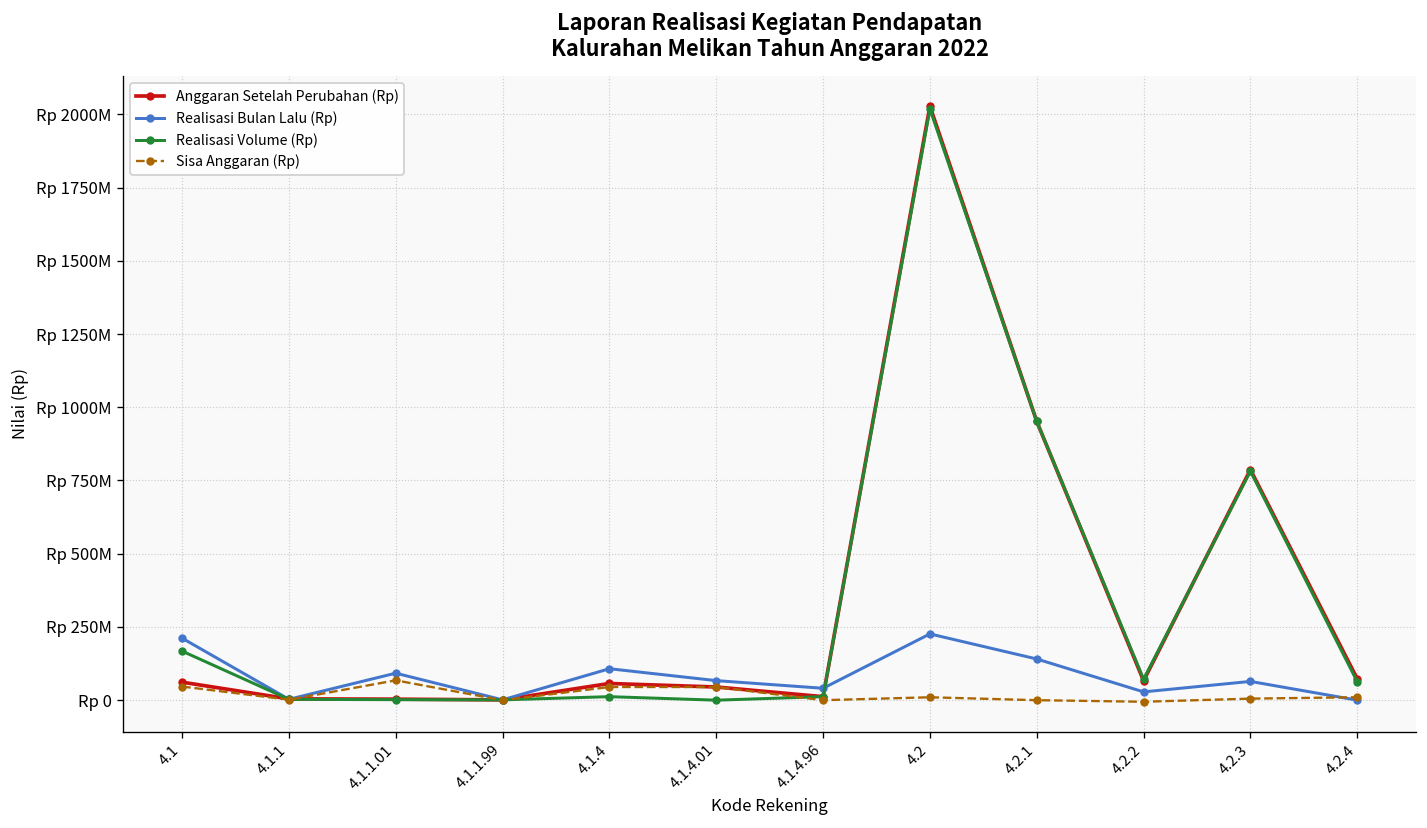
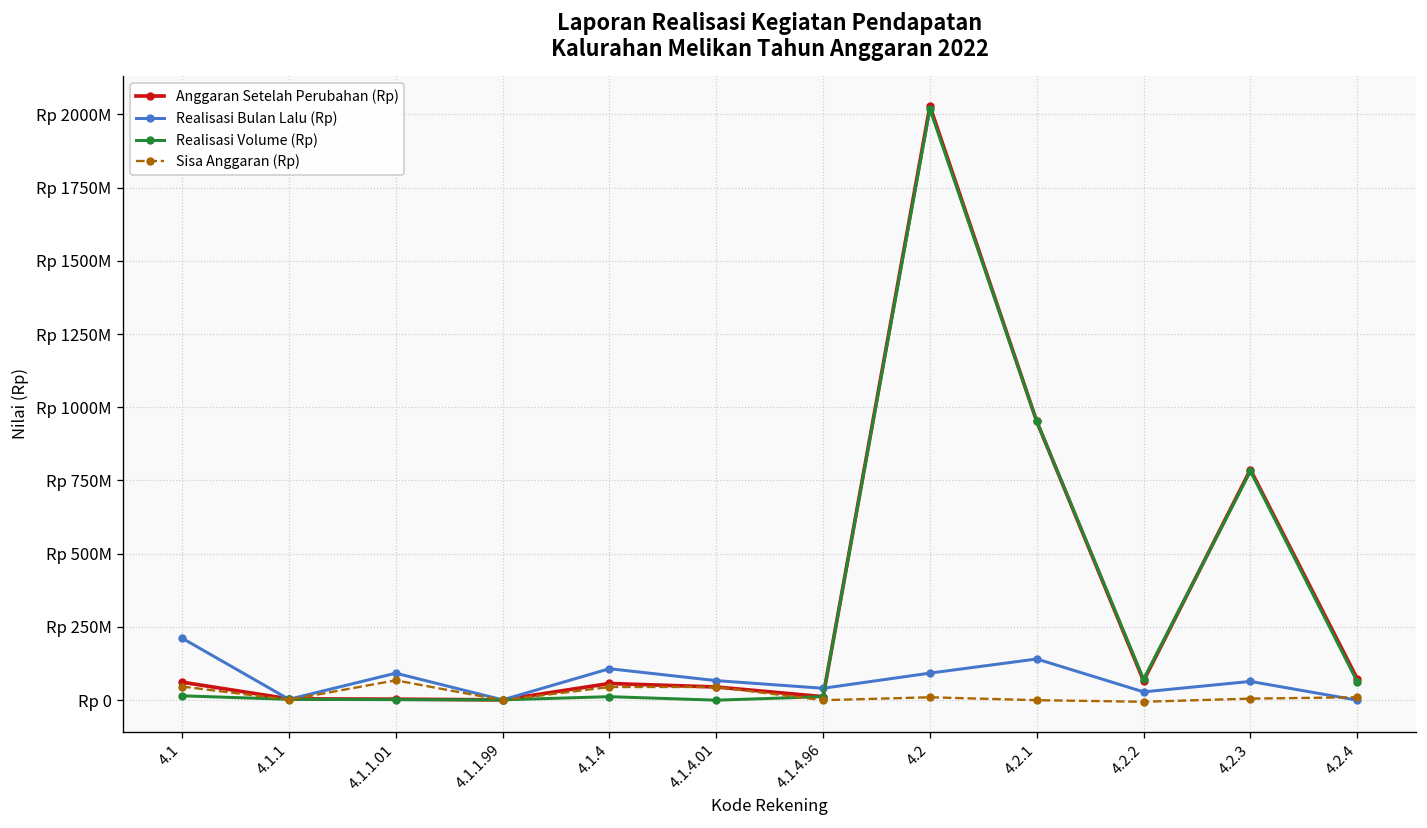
  {
    "Anggaran Setelah Perubahan (Rp)": {
      "4.1": "Rp 60000000",
      "4.1.4": "Rp 60000000"
    },
    "Realisasi Bulan Lalu (Rp)": {
      "4.1": "Rp 210000000",
      "4.1.1.01": "Rp 90000000",
      "4.1.4": "Rp 110000000",
      "4.1.4.01": "Rp 70000000",
      "4.1.4.96": "Rp 40000000",
-     "4.2": "Rp 230000000",
+     "4.2": "Rp 90000000",
      "4.2.1": "Rp 140000000",
      "4.2.2": "Rp 30000000",
      "4.2.3": "Rp 60000000"
    },
    "Realisasi Volume (Rp)": {
-     "4.1": "Rp 170000000",
+     "4.1": "Rp 10000000",
      "4.1.4": "Rp 10000000",
      "4.1.4.01": "Rp 0"
    },
    "Sisa Anggaran (Rp)": {
      "4.1": "Rp 50000000",
      "4.1.1.01": "Rp 70000000",
      "4.1.4": "Rp 50000000",
      "4.1.4.96": "Rp 0",
      "4.2": "Rp 10000000",
      "4.2.1": "Rp 0",
      "4.2.2": "Rp -10000000",
      "4.2.3": "Rp 10000000"
    }
  }
